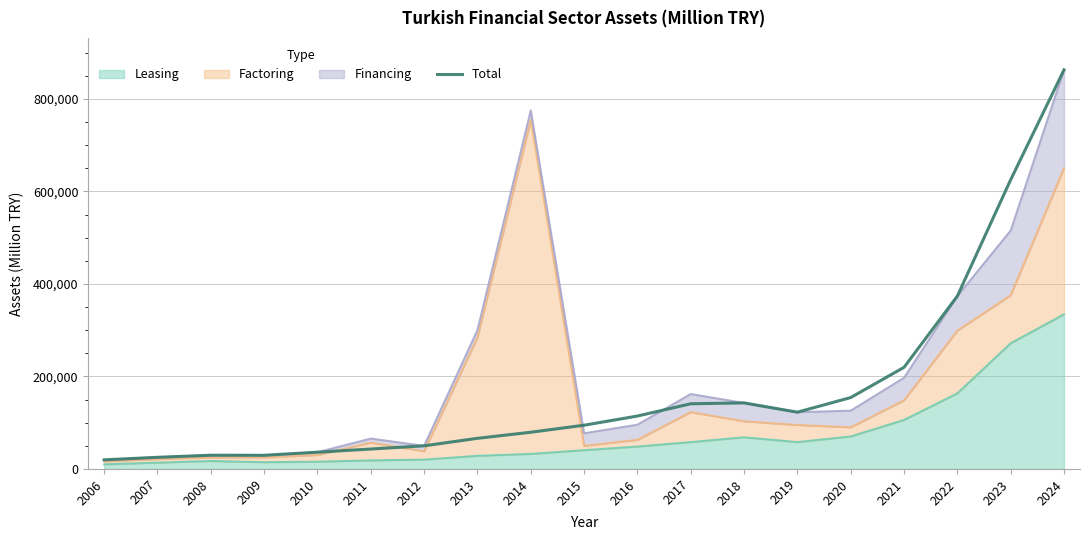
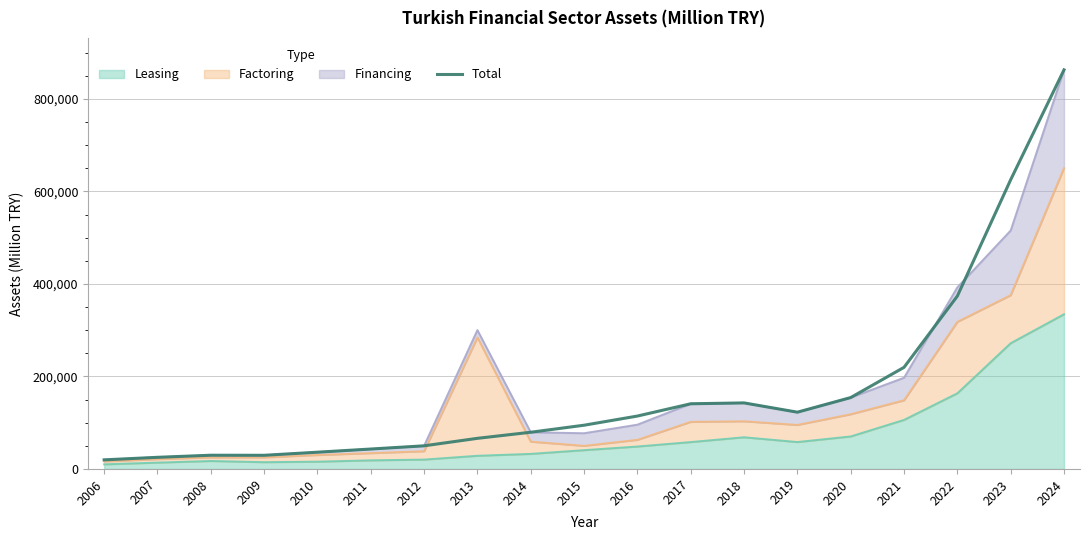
  {
    "Factoring": {
      "2010": "10,000",
-     "2011": "40,000",
+     "2011": "20,000",
      "2012": "20,000",
      "2013": "260,000",
-     "2014": "720,000",
+     "2014": "30,000",
      "2015": "10,000",
      "2016": "10,000",
-     "2017": "60,000",
+     "2017": "40,000",
      "2018": "30,000",
      "2019": "40,000",
-     "2020": "20,000",
+     "2020": "50,000",
      "2021": "40,000",
-     "2022": "140,000",
+     "2022": "150,000",
      "2023": "100,000",
      "2024": "320,000"
    },
    "Total": {
      "2013": "70,000",
      "2015": "90,000",
      "2016": "110,000",
      "2021": "220,000",
      "2023": "630,000"
    }
  }
